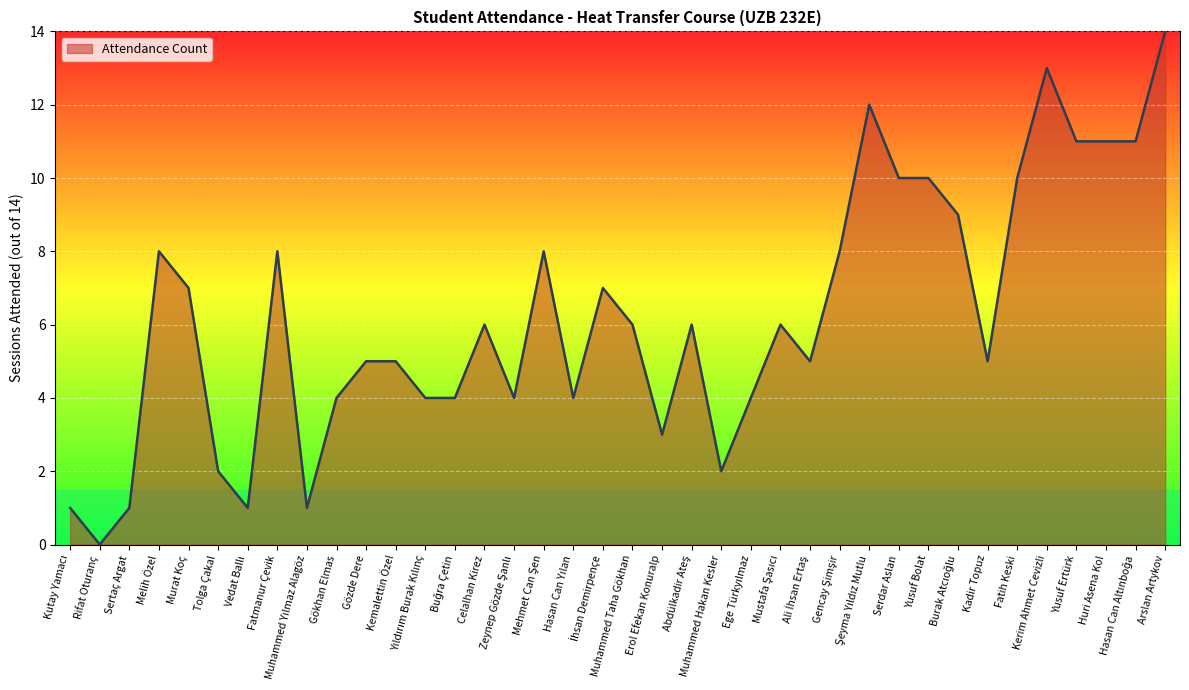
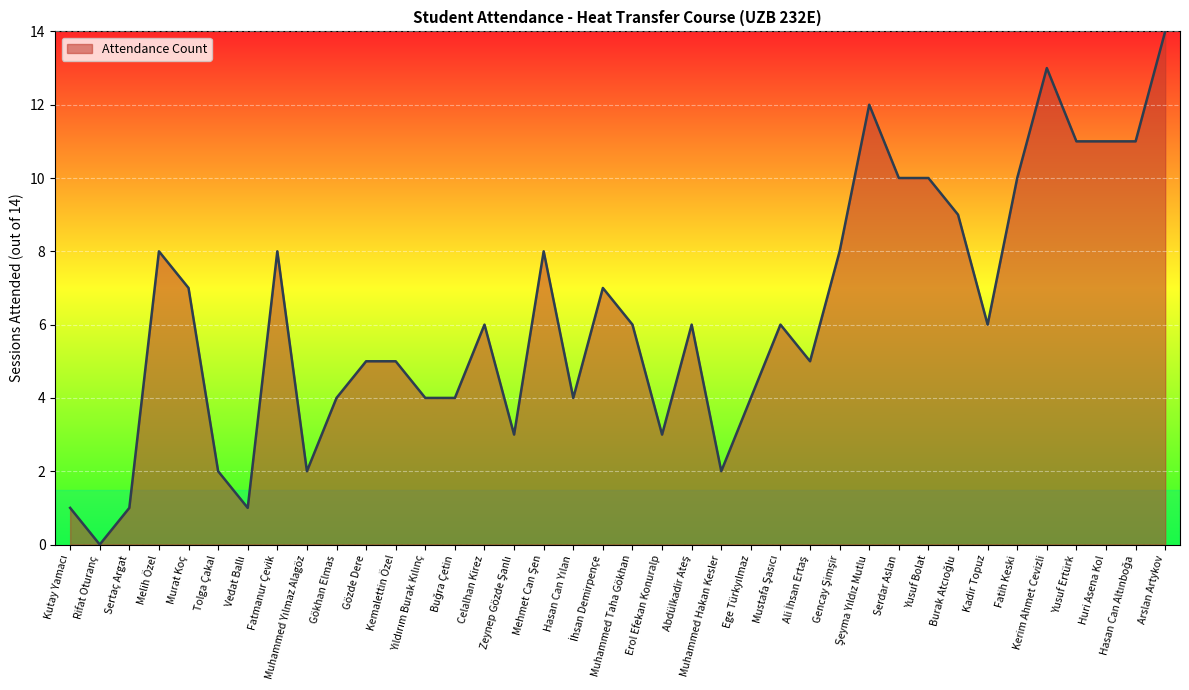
  {
    "Kutay Yamacı": 1,
    "Rifat Oturanç": 0,
    "Sertaç Argat": 1,
    "Melih Özel": 8,
    "Murat Koç": 7,
    "Tolga Çakal": 2,
    "Vedat Ballı": 1,
    "Fatmanur Çevik": 8,
-   "Muhammed Yılmaz Alagöz": 1,
+   "Muhammed Yılmaz Alagöz": 2,
    "Gökhan Elmas": 4,
    "Gözde Dere": 5,
    "Kemalettin Özel": 5,
    "Yıldırım Burak Kılınç": 4,
    "Buğra Çetin": 4,
    "Celalhan Kirez": 6,
-   "Zeynep Gözde Şanlı": 4,
+   "Zeynep Gözde Şanlı": 3,
    "Mehmet Can Şen": 8,
    "Hasan Can Yılan": 4,
    "İhsan Demirpençe": 7,
    "Muhammed Taha Gökhan": 6,
    "Erol Efekan Konuralp": 3,
    "Abdülkadir Ateş": 6,
    "Muhammed Hakan Kesler": 2,
    "Ege Türkyılmaz": 4,
    "Mustafa Şasıcı": 6,
    "Ali İhsan Ertaş": 5,
    "Gencay Şimşir": 8,
    "Şeyma Yıldız Mutlu": 12,
    "Serdar Aslan": 10,
    "Yusuf Bolat": 10,
    "Burak Atcıoğlu": 9,
-   "Kadir Topuz": 5,
+   "Kadir Topuz": 6,
    "Fatih Keski": 10,
    "Kerim Ahmet Cevizli": 13,
    "Yusuf Ertürk": 11,
    "Huri Asena Kol": 11,
    "Hasan Can Altınboğa": 11,
    "Arslan Artykov": 14
  }
